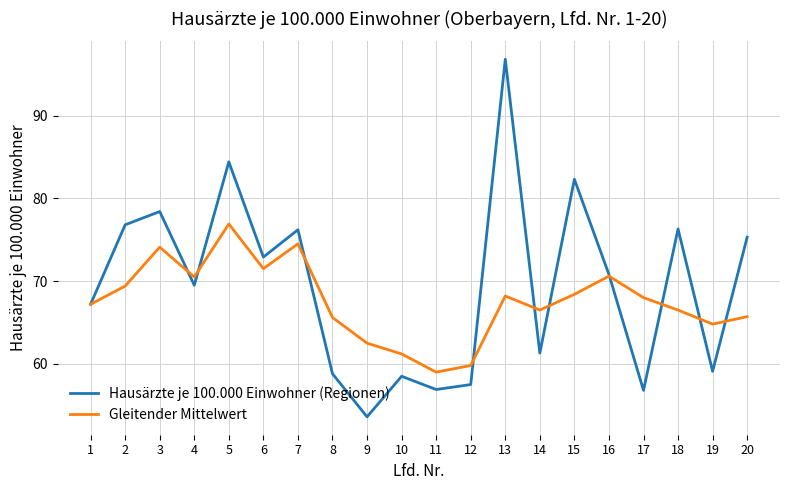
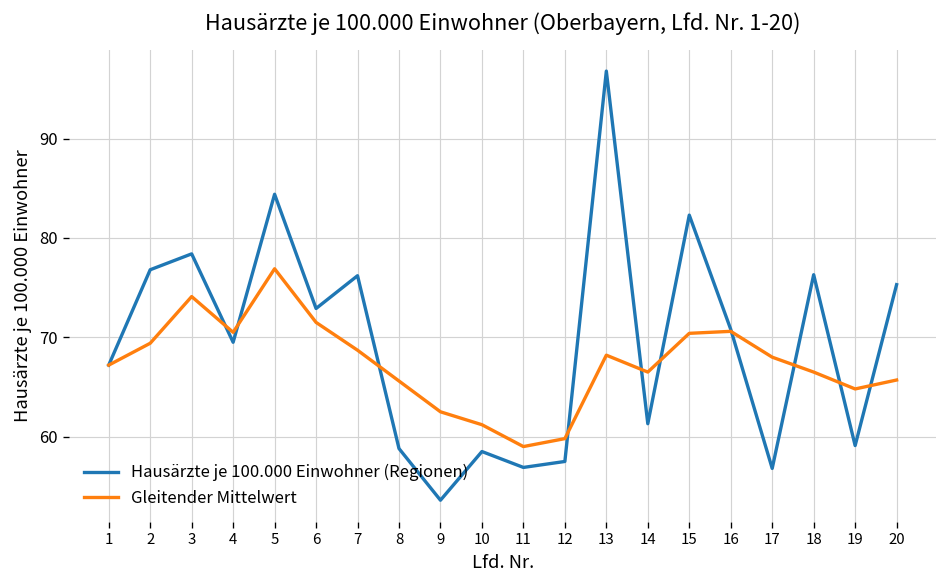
  {
    "Hausärzte je 100.000 Einwohner (Regionen)": {
      "2": 77,
      "3": 78,
      "4": 70,
      "5": 84,
      "6": 73,
      "7": 76,
      "8": 59,
      "9": 54,
      "10": 59,
      "11": 57,
      "12": 58,
      "13": 97,
      "14": 61,
      "15": 82,
      "17": 57,
      "18": 76,
      "19": 59,
      "20": 75
    },
    "Gleitender Mittelwert": {
      "2": 69,
      "3": 74,
      "4": 71,
      "5": 77,
      "6": 72,
-     "7": 75,
+     "7": 69,
      "8": 66,
      "9": 63,
      "10": 61,
      "11": 59,
      "12": 60,
      "13": 68,
      "14": 67,
-     "15": 68,
+     "15": 70,
      "17": 68,
      "18": 67,
      "19": 65,
      "20": 66
    }
  }
